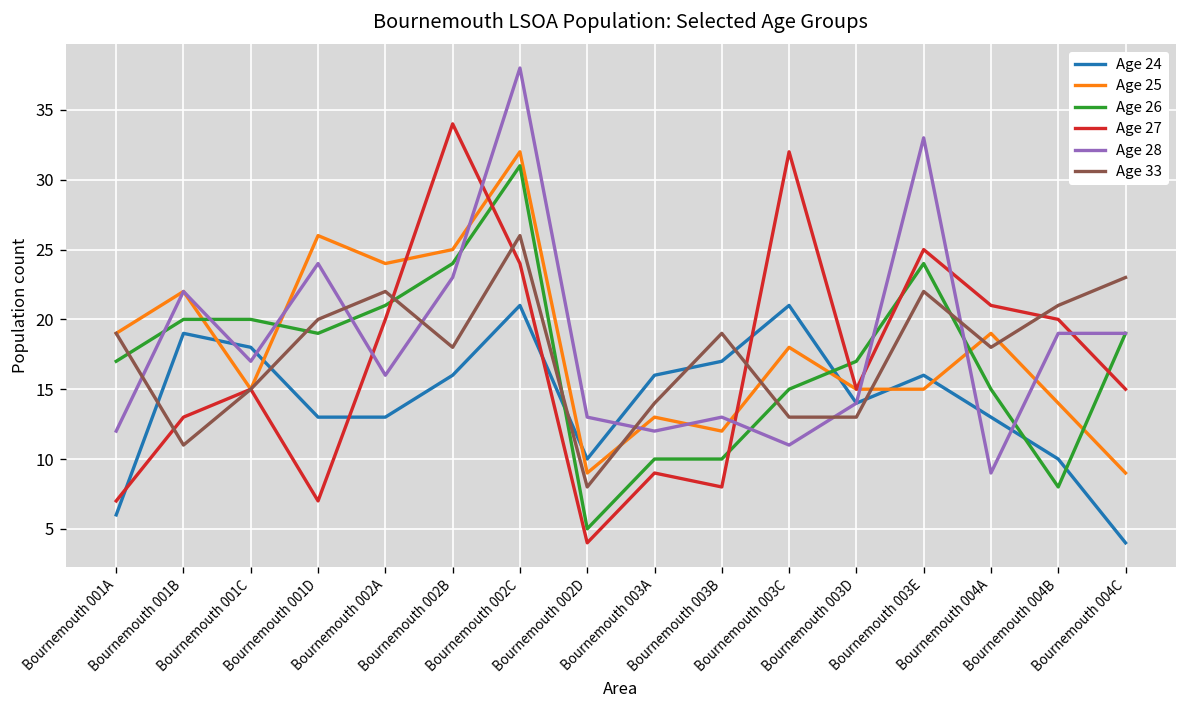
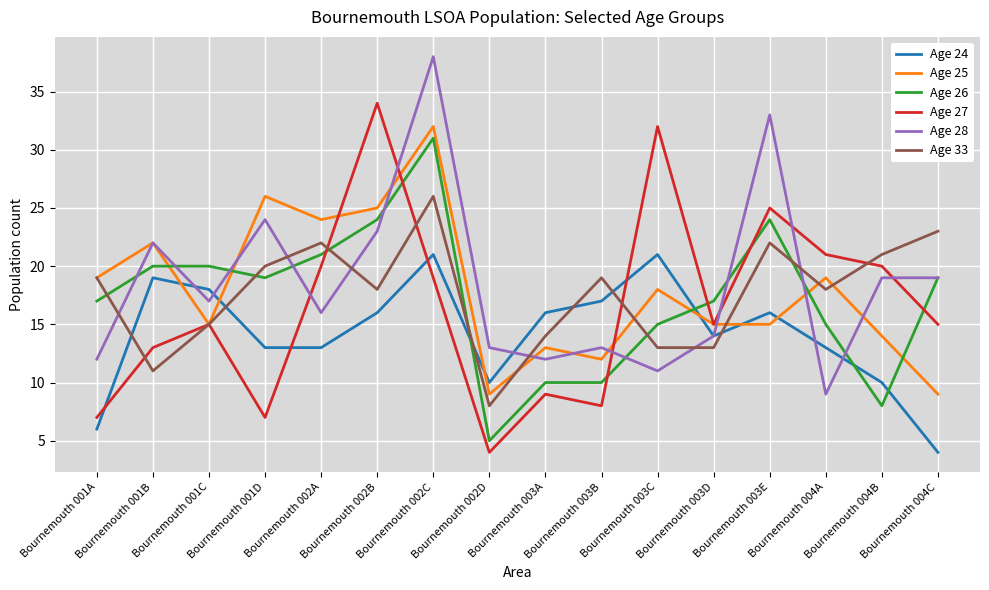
  {
    "Age 24": {
      "Bournemouth 001A": 6,
      "Bournemouth 001B": 19,
      "Bournemouth 001C": 18,
      "Bournemouth 001D": 13,
      "Bournemouth 002A": 13,
      "Bournemouth 002B": 16,
      "Bournemouth 002C": 21,
      "Bournemouth 002D": 10,
      "Bournemouth 003A": 16,
      "Bournemouth 003B": 17,
      "Bournemouth 003C": 21,
      "Bournemouth 003E": 16,
      "Bournemouth 004A": 13,
      "Bournemouth 004B": 10,
      "Bournemouth 004C": 4
    },
    "Age 25": {
      "Bournemouth 001D": 26,
      "Bournemouth 002A": 24,
      "Bournemouth 002B": 25,
      "Bournemouth 002C": 32,
      "Bournemouth 002D": 9,
      "Bournemouth 003A": 13,
      "Bournemouth 003B": 12,
      "Bournemouth 003C": 18,
      "Bournemouth 003E": 15,
      "Bournemouth 004A": 19,
      "Bournemouth 004B": 14,
      "Bournemouth 004C": 9
    },
    "Age 26": {
      "Bournemouth 001A": 17,
      "Bournemouth 001B": 20,
      "Bournemouth 001C": 20,
      "Bournemouth 001D": 19,
      "Bournemouth 002A": 21,
      "Bournemouth 002B": 24,
      "Bournemouth 002C": 31,
      "Bournemouth 002D": 5,
      "Bournemouth 003A": 10,
      "Bournemouth 003B": 10,
      "Bournemouth 003C": 15,
      "Bournemouth 003D": 17,
      "Bournemouth 003E": 24,
      "Bournemouth 004A": 15,
      "Bournemouth 004B": 8
    },
    "Age 27": {
      "Bournemouth 001A": 7,
      "Bournemouth 001B": 13,
      "Bournemouth 001D": 7,
      "Bournemouth 002A": 20,
      "Bournemouth 002B": 34,
-     "Bournemouth 002C": 24,
+     "Bournemouth 002C": 19,
      "Bournemouth 002D": 4,
      "Bournemouth 003A": 9,
      "Bournemouth 003B": 8,
      "Bournemouth 003C": 32,
      "Bournemouth 003E": 25,
      "Bournemouth 004A": 21,
      "Bournemouth 004B": 20,
      "Bournemouth 004C": 15
    },
    "Age 28": {
      "Bournemouth 001A": 12,
      "Bournemouth 001C": 17,
      "Bournemouth 001D": 24,
      "Bournemouth 002A": 16,
      "Bournemouth 002B": 23,
      "Bournemouth 002C": 38,
      "Bournemouth 002D": 13,
      "Bournemouth 003A": 12,
      "Bournemouth 003B": 13,
      "Bournemouth 003C": 11,
      "Bournemouth 003E": 33,
      "Bournemouth 004A": 9,
      "Bournemouth 004B": 19
    },
    "Age 33": {
      "Bournemouth 001B": 11,
      "Bournemouth 001D": 20,
      "Bournemouth 002A": 22,
      "Bournemouth 002B": 18,
      "Bournemouth 002C": 26,
      "Bournemouth 002D": 8,
      "Bournemouth 003A": 14,
      "Bournemouth 003B": 19,
      "Bournemouth 003C": 13,
      "Bournemouth 003D": 13,
      "Bournemouth 003E": 22,
      "Bournemouth 004A": 18,
      "Bournemouth 004B": 21,
      "Bournemouth 004C": 23
    }
  }
